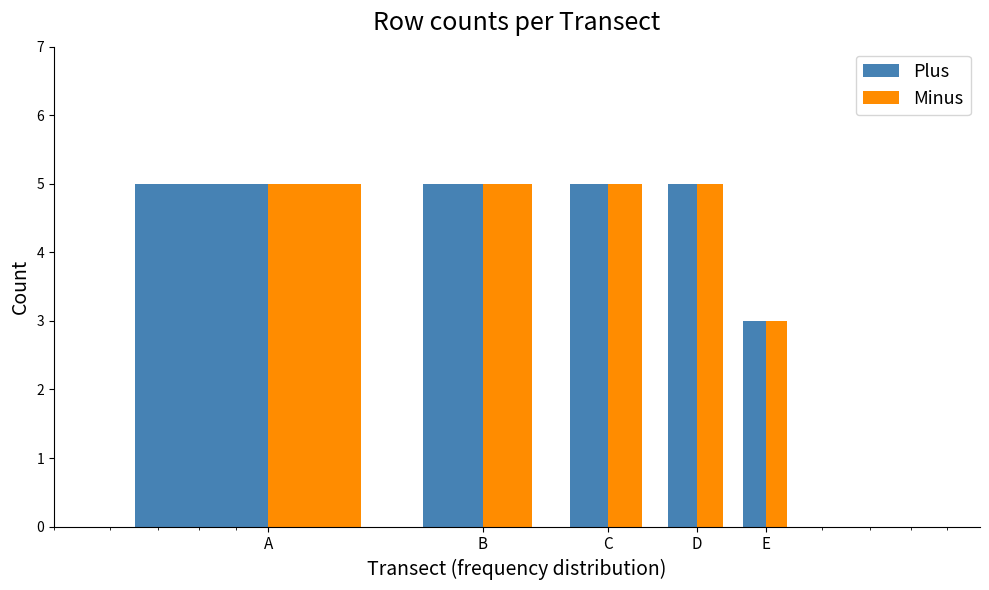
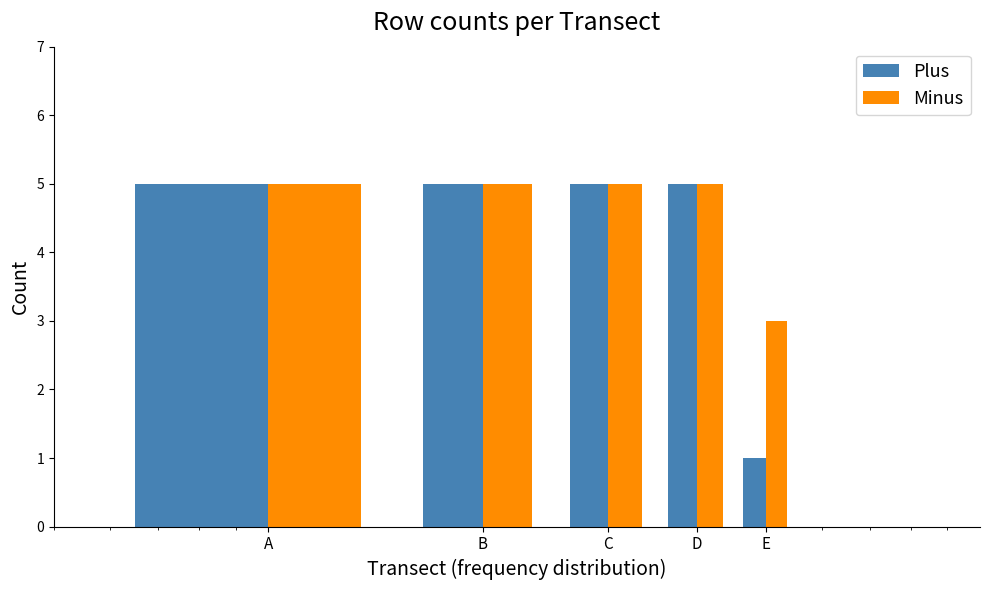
  {
    "Plus": {
      "A": 5,
      "B": 5,
      "C": 5,
      "D": 5,
-     "E": 3
+     "E": 1
    },
    "Minus": {
      "A": 5,
      "B": 5,
      "C": 5,
      "D": 5,
      "E": 3
    }
  }
